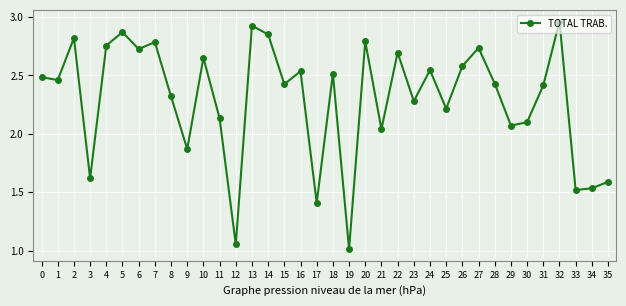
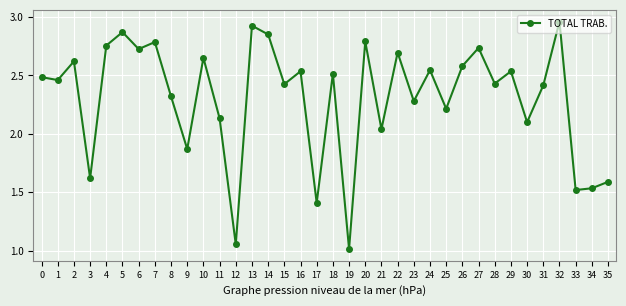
  {
    "0": 2.49,
    "1": 2.46,
-   "2": 2.82,
+   "2": 2.62,
    "3": 1.62,
    "4": 2.76,
    "5": 2.87,
    "6": 2.73,
    "7": 2.79,
    "8": 2.32,
    "9": 1.87,
    "10": 2.65,
    "11": 2.13,
    "12": 1.06,
    "13": 2.93,
    "14": 2.85,
    "15": 2.43,
    "16": 2.54,
    "17": 1.41,
    "18": 2.52,
    "19": 1.02,
    "20": 2.79,
    "21": 2.04,
    "22": 2.70,
    "23": 2.28,
    "24": 2.55,
    "25": 2.22,
    "26": 2.58,
    "27": 2.74,
    "28": 2.43,
-   "29": 2.07,
+   "29": 2.54,
    "30": 2.10,
    "31": 2.42,
    "33": 1.52,
    "34": 1.54,
    "35": 1.59
  }
